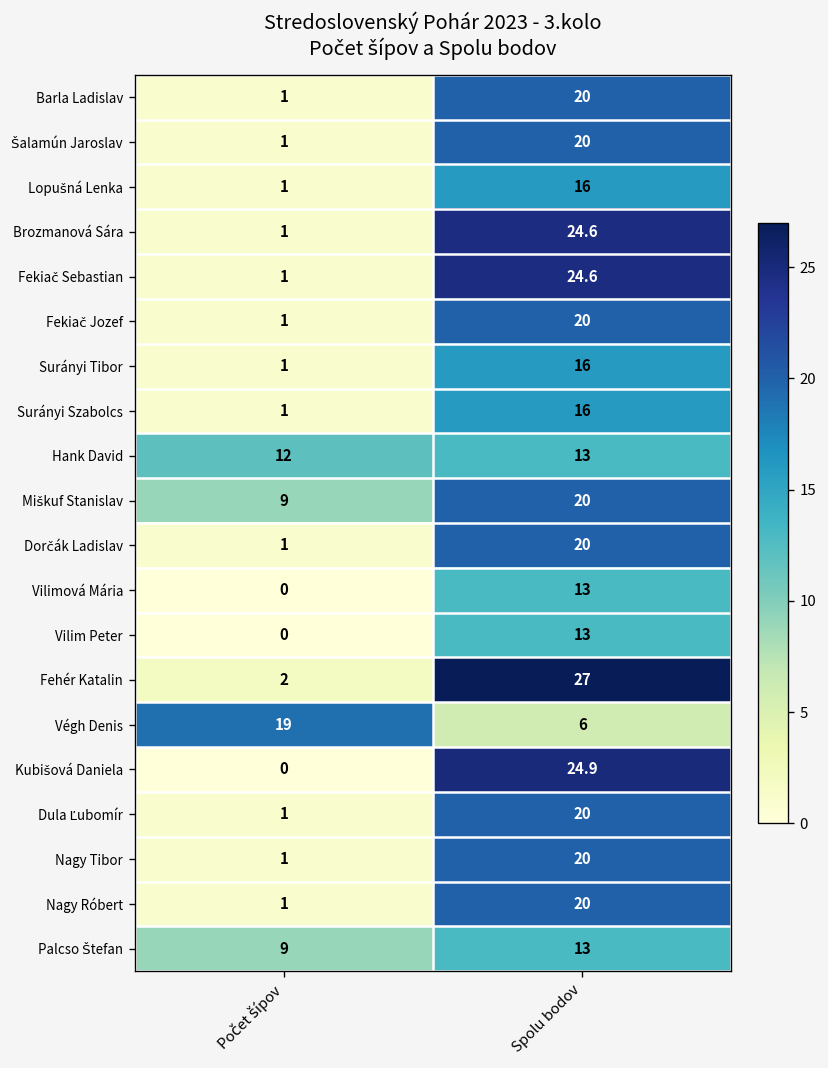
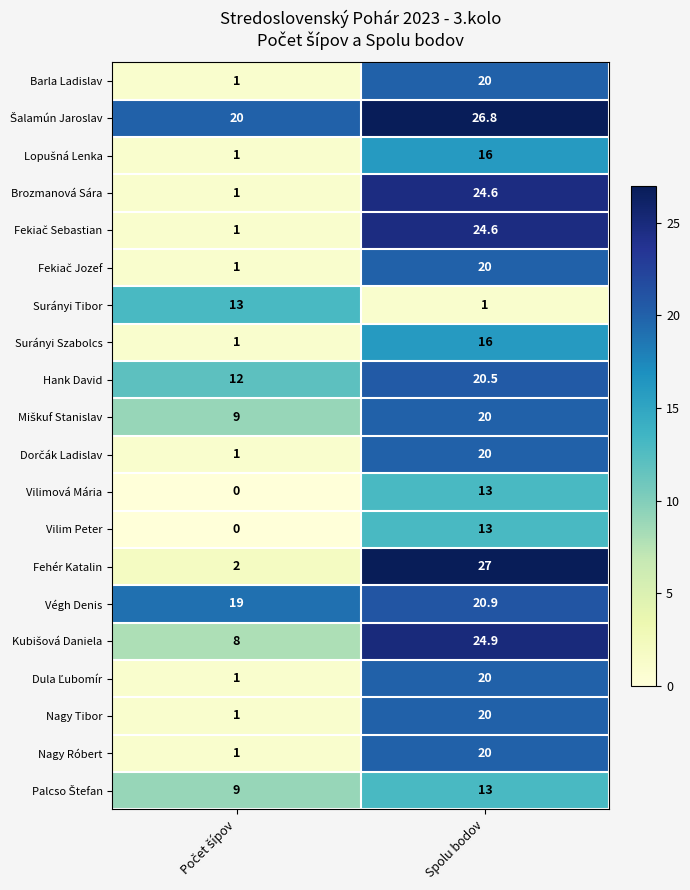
  {
    "Barla Ladislav": {
      "Počet šípov": 1,
      "Spolu bodov": 20
    },
    "Šalamún Jaroslav": {
-     "Počet šípov": 1,
-     "Spolu bodov": 20
+     "Počet šípov": 20,
+     "Spolu bodov": 26.8
    },
    "Lopušná Lenka": {
      "Počet šípov": 1,
      "Spolu bodov": 16
    },
    "Brozmanová Sára": {
      "Počet šípov": 1,
      "Spolu bodov": 24.6
    },
    "Fekiač Sebastian": {
      "Počet šípov": 1,
      "Spolu bodov": 24.6
    },
    "Fekiač Jozef": {
      "Počet šípov": 1,
      "Spolu bodov": 20
    },
    "Surányi Tibor": {
-     "Počet šípov": 1,
-     "Spolu bodov": 16
+     "Počet šípov": 13,
+     "Spolu bodov": 1
    },
    "Surányi Szabolcs": {
      "Počet šípov": 1,
      "Spolu bodov": 16
    },
    "Hank David": {
      "Počet šípov": 12,
-     "Spolu bodov": 13
+     "Spolu bodov": 20.5
    },
    "Miškuf Stanislav": {
      "Počet šípov": 9,
      "Spolu bodov": 20
    },
    "Dorčák Ladislav": {
      "Počet šípov": 1,
      "Spolu bodov": 20
    },
    "Vilimová Mária": {
      "Počet šípov": 0,
      "Spolu bodov": 13
    },
    "Vilim Peter": {
      "Počet šípov": 0,
      "Spolu bodov": 13
    },
    "Fehér Katalin": {
      "Počet šípov": 2,
      "Spolu bodov": 27
    },
    "Végh Denis": {
      "Počet šípov": 19,
-     "Spolu bodov": 6
+     "Spolu bodov": 20.9
    },
    "Kubišová Daniela": {
-     "Počet šípov": 0,
+     "Počet šípov": 8,
      "Spolu bodov": 24.9
    },
    "Dula Ľubomír": {
      "Počet šípov": 1,
      "Spolu bodov": 20
    },
    "Nagy Tibor": {
      "Počet šípov": 1,
      "Spolu bodov": 20
    },
    "Nagy Róbert": {
      "Počet šípov": 1,
      "Spolu bodov": 20
    },
    "Palcso Štefan": {
      "Počet šípov": 9,
      "Spolu bodov": 13
    }
  }
